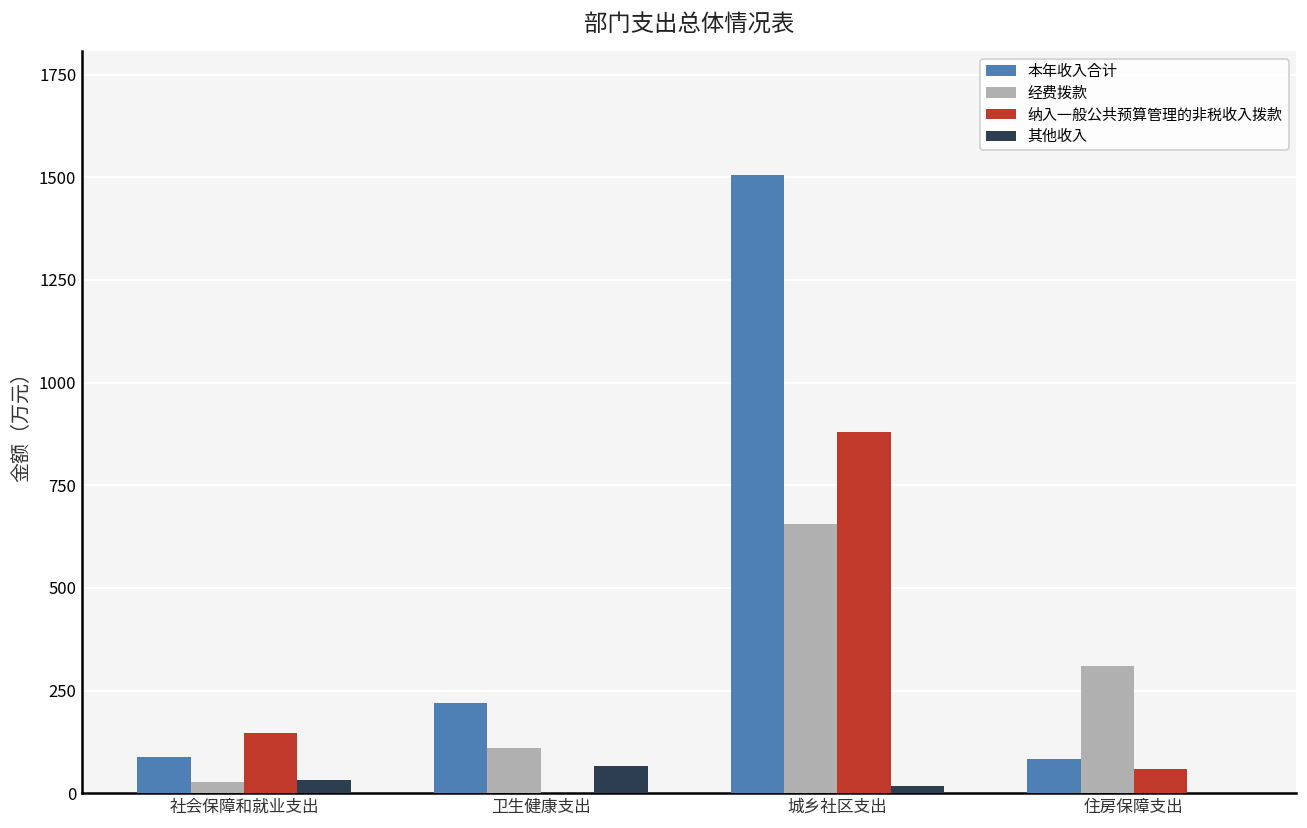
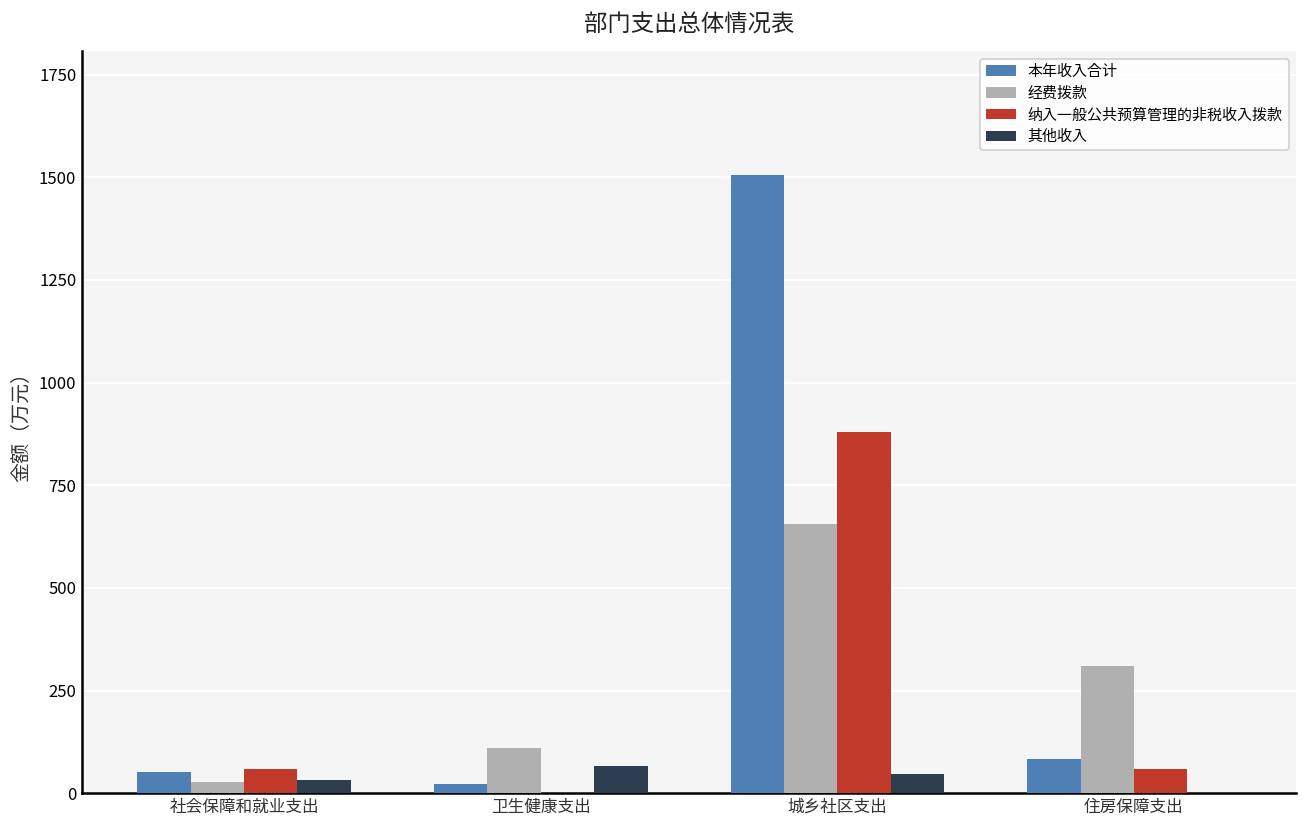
  {
    "本年收入合计": {
-     "社会保障和就业支出": 90,
-     "卫生健康支出": 220,
+     "社会保障和就业支出": 50,
+     "卫生健康支出": 20,
      "城乡社区支出": 1510,
      "住房保障支出": 80
    },
    "经费拨款": {
      "社会保障和就业支出": 30,
      "卫生健康支出": 110,
      "城乡社区支出": 660,
      "住房保障支出": 310
    },
    "纳入一般公共预算管理的非税收入拨款": {
-     "社会保障和就业支出": 150,
+     "社会保障和就业支出": 60,
      "卫生健康支出": 0,
      "城乡社区支出": 880,
      "住房保障支出": 60
    },
    "其他收入": {
      "社会保障和就业支出": 30,
      "卫生健康支出": 70,
-     "城乡社区支出": 20,
+     "城乡社区支出": 50,
      "住房保障支出": 0
    }
  }
